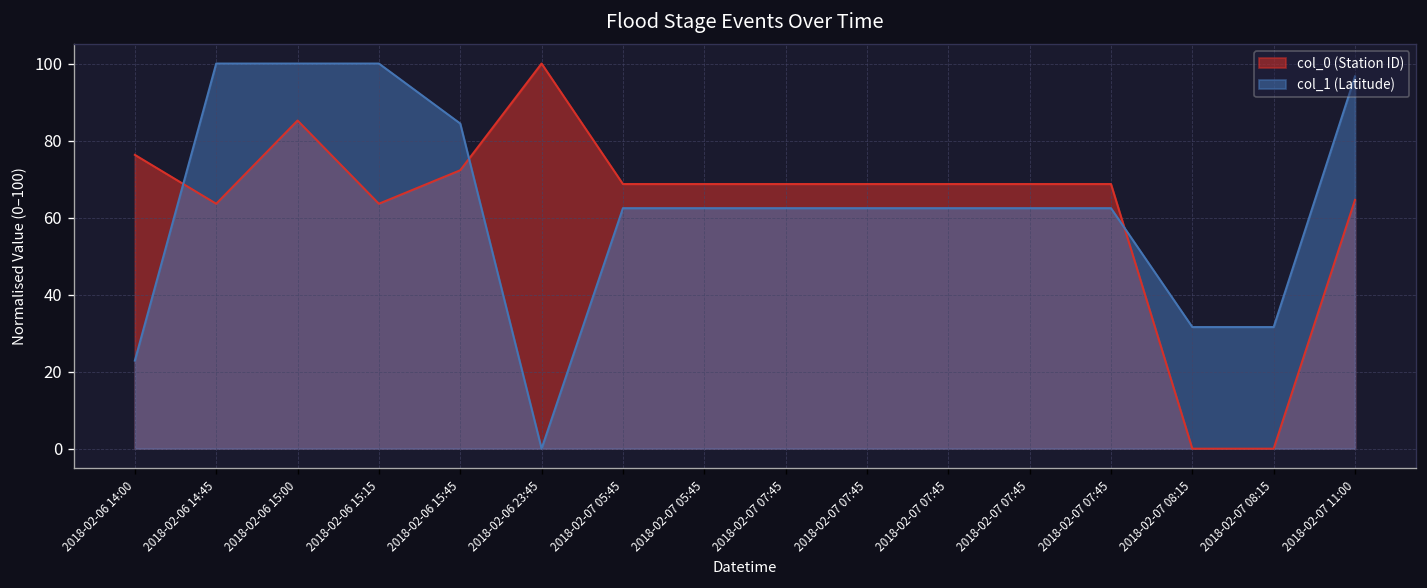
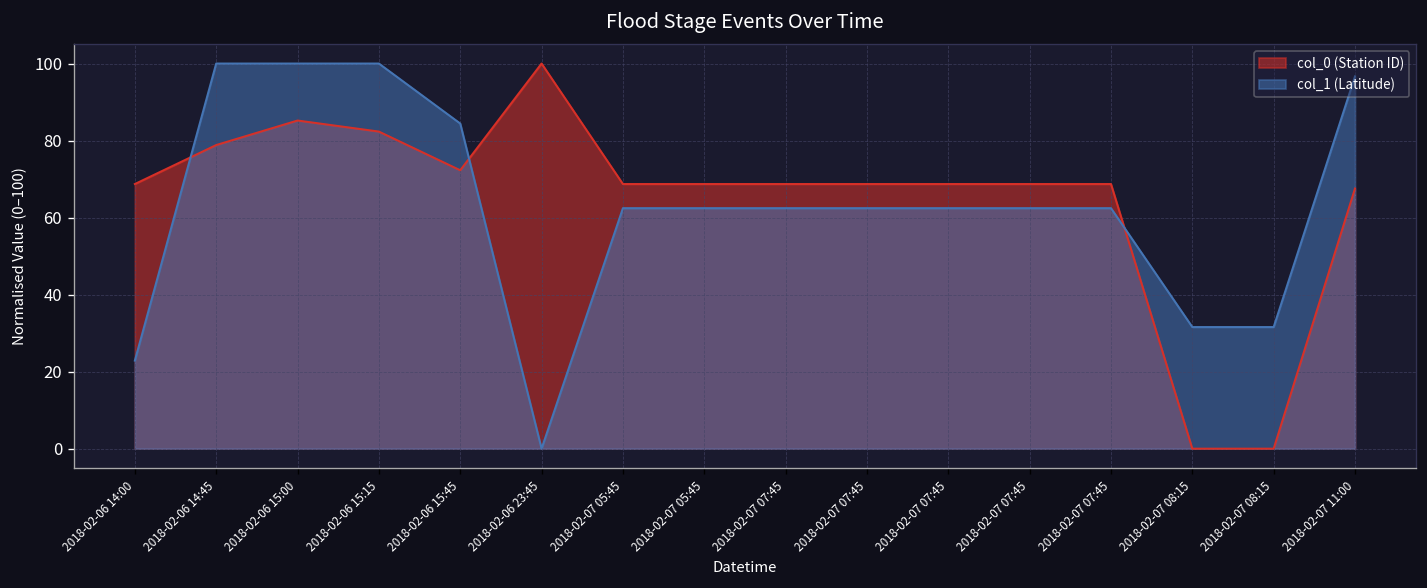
  {
    "col_0 (Station ID)": {
-     "2018-02-06 14:00": 76,
-     "2018-02-06 14:45": 64,
+     "2018-02-06 14:00": 69,
+     "2018-02-06 14:45": 79,
      "2018-02-06 15:00": 85,
-     "2018-02-06 15:15": 64,
+     "2018-02-06 15:15": 82,
      "2018-02-06 15:45": 72,
      "2018-02-06 23:45": 100,
-     "2018-02-07 11:00": 65
+     "2018-02-07 11:00": 68
    },
    "col_1 (Latitude)": {
      "2018-02-06 14:00": 23,
      "2018-02-06 14:45": 100,
      "2018-02-06 15:00": 100,
      "2018-02-06 15:15": 100,
      "2018-02-06 15:45": 84,
      "2018-02-06 23:45": 0
    }
  }
